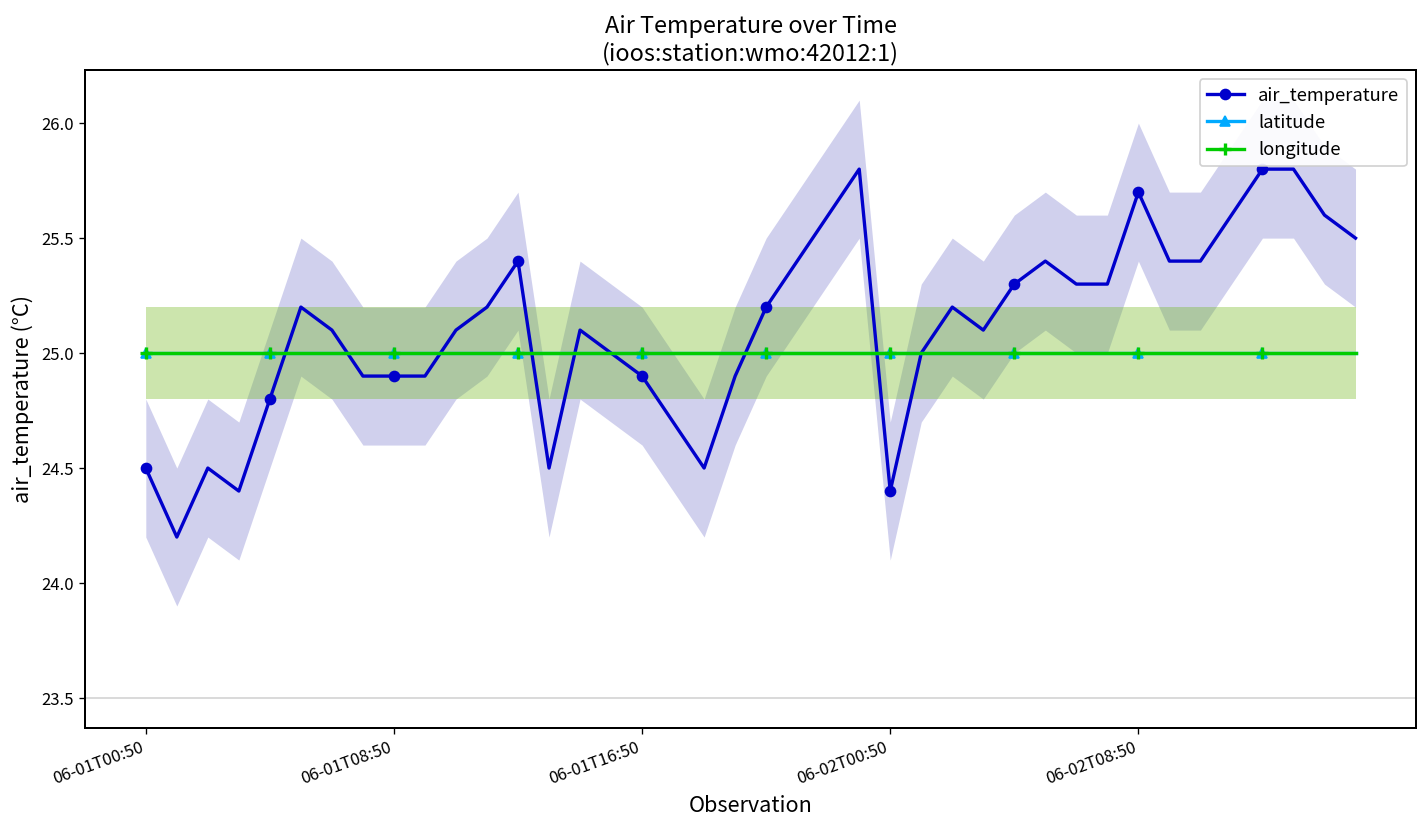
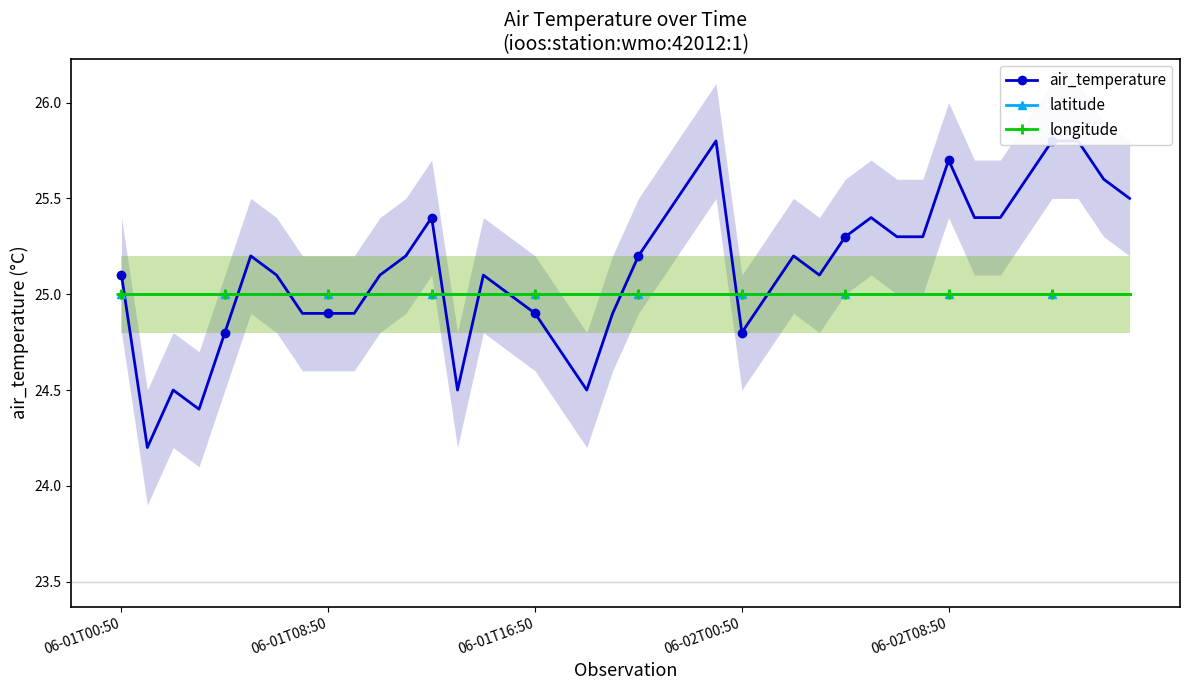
  {
    "air_temperature": {
-     "06-01T00:50": 24.5,
+     "06-01T00:50": 25.1,
      "06-01T08:50": 24.9,
      "06-01T16:50": 24.9,
-     "06-02T00:50": 24.4,
+     "06-02T00:50": 24.8,
      "06-02T08:50": 25.7
    },
    "longitude": {
      "06-01T00:50": 25.0,
      "06-01T08:50": 25.0,
      "06-01T16:50": 25.0,
      "06-02T00:50": 25.0,
      "06-02T08:50": 25.0
    }
  }
